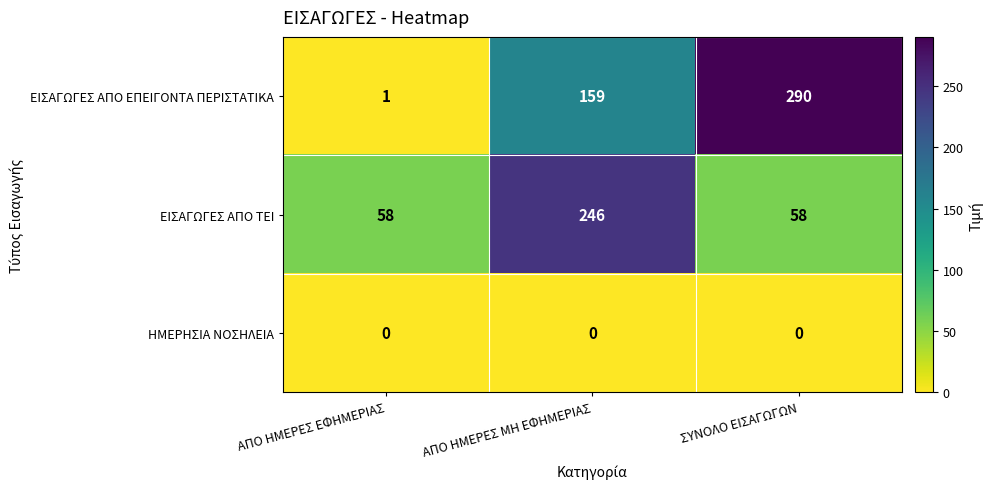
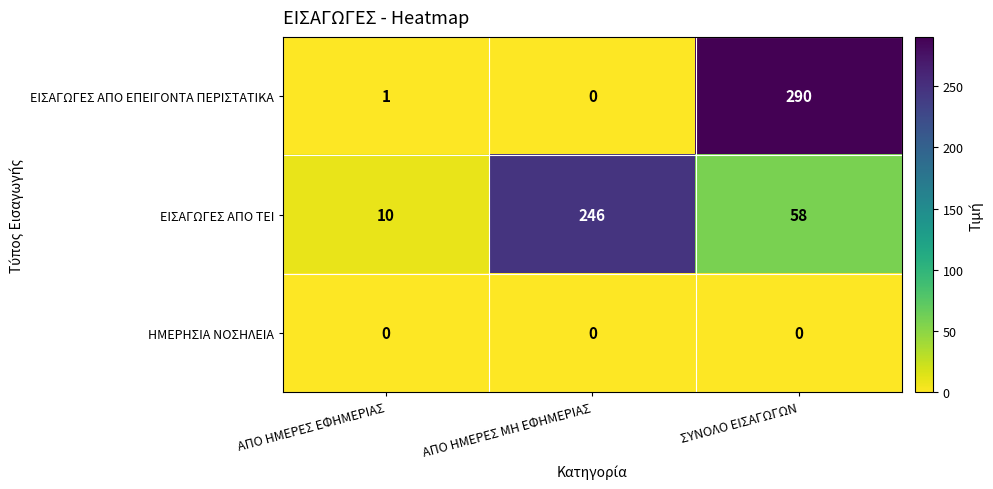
  {
    "ΕΙΣΑΓΩΓΕΣ ΑΠΟ ΕΠΕΙΓΟΝΤΑ ΠΕΡΙΣΤΑΤΙΚΑ": {
      "ΑΠΟ ΗΜΕΡΕΣ ΕΦΗΜΕΡΙΑΣ": 1,
-     "ΑΠΟ ΗΜΕΡΕΣ ΜΗ ΕΦΗΜΕΡΙΑΣ": 159,
+     "ΑΠΟ ΗΜΕΡΕΣ ΜΗ ΕΦΗΜΕΡΙΑΣ": 0,
      "ΣΥΝΟΛΟ ΕΙΣΑΓΩΓΩΝ": 290
    },
    "ΕΙΣΑΓΩΓΕΣ ΑΠΟ ΤΕΙ": {
-     "ΑΠΟ ΗΜΕΡΕΣ ΕΦΗΜΕΡΙΑΣ": 58,
+     "ΑΠΟ ΗΜΕΡΕΣ ΕΦΗΜΕΡΙΑΣ": 10,
      "ΑΠΟ ΗΜΕΡΕΣ ΜΗ ΕΦΗΜΕΡΙΑΣ": 246,
      "ΣΥΝΟΛΟ ΕΙΣΑΓΩΓΩΝ": 58
    },
    "ΗΜΕΡΗΣΙΑ ΝΟΣΗΛΕΙΑ": {
      "ΑΠΟ ΗΜΕΡΕΣ ΕΦΗΜΕΡΙΑΣ": 0,
      "ΑΠΟ ΗΜΕΡΕΣ ΜΗ ΕΦΗΜΕΡΙΑΣ": 0,
      "ΣΥΝΟΛΟ ΕΙΣΑΓΩΓΩΝ": 0
    }
  }
